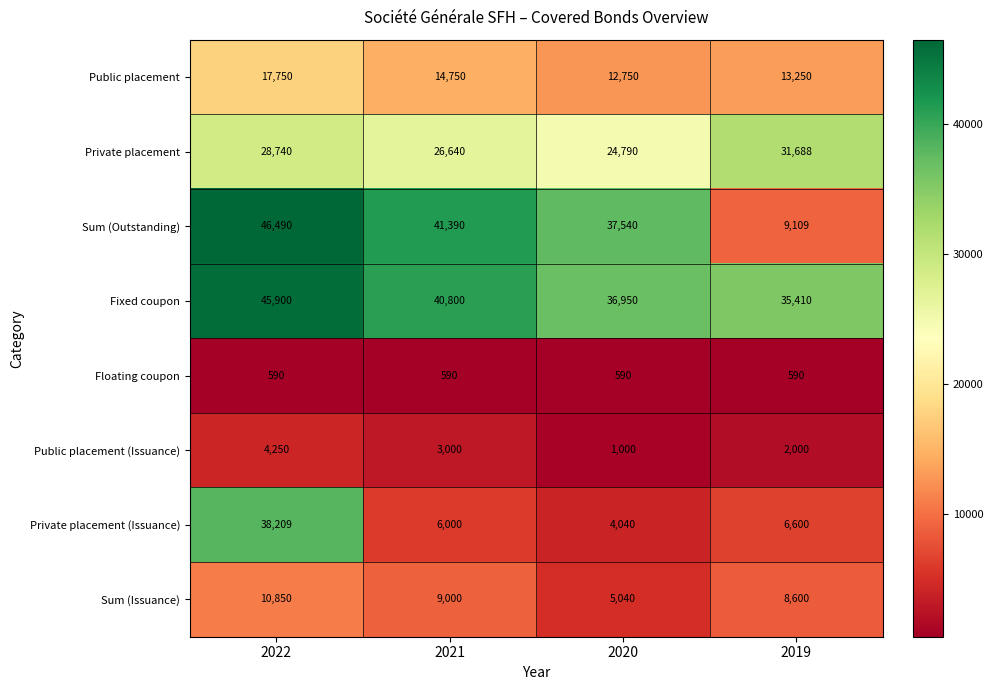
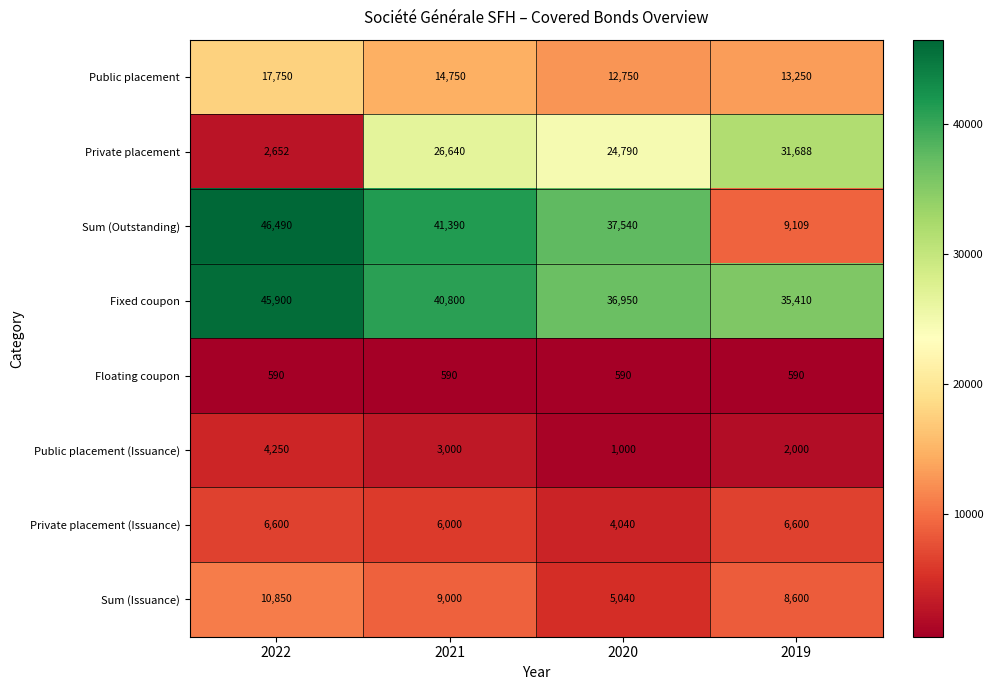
  {
    "Public placement": {
      "2022": "17,750",
      "2021": "14,750",
      "2020": "12,750",
      "2019": "13,250"
    },
    "Private placement": {
-     "2022": "28,740",
+     "2022": "2,652",
      "2021": "26,640",
      "2020": "24,790",
      "2019": "31,688"
    },
    "Sum (Outstanding)": {
      "2022": "46,490",
      "2021": "41,390",
      "2020": "37,540",
      "2019": "9,109"
    },
    "Fixed coupon": {
      "2022": "45,900",
      "2021": "40,800",
      "2020": "36,950",
      "2019": "35,410"
    },
    "Floating coupon": {
      "2022": "590",
      "2021": "590",
      "2020": "590",
      "2019": "590"
    },
    "Public placement (Issuance)": {
      "2022": "4,250",
      "2021": "3,000",
      "2020": "1,000",
      "2019": "2,000"
    },
    "Private placement (Issuance)": {
-     "2022": "38,209",
+     "2022": "6,600",
      "2021": "6,000",
      "2020": "4,040",
      "2019": "6,600"
    },
    "Sum (Issuance)": {
      "2022": "10,850",
      "2021": "9,000",
      "2020": "5,040",
      "2019": "8,600"
    }
  }
